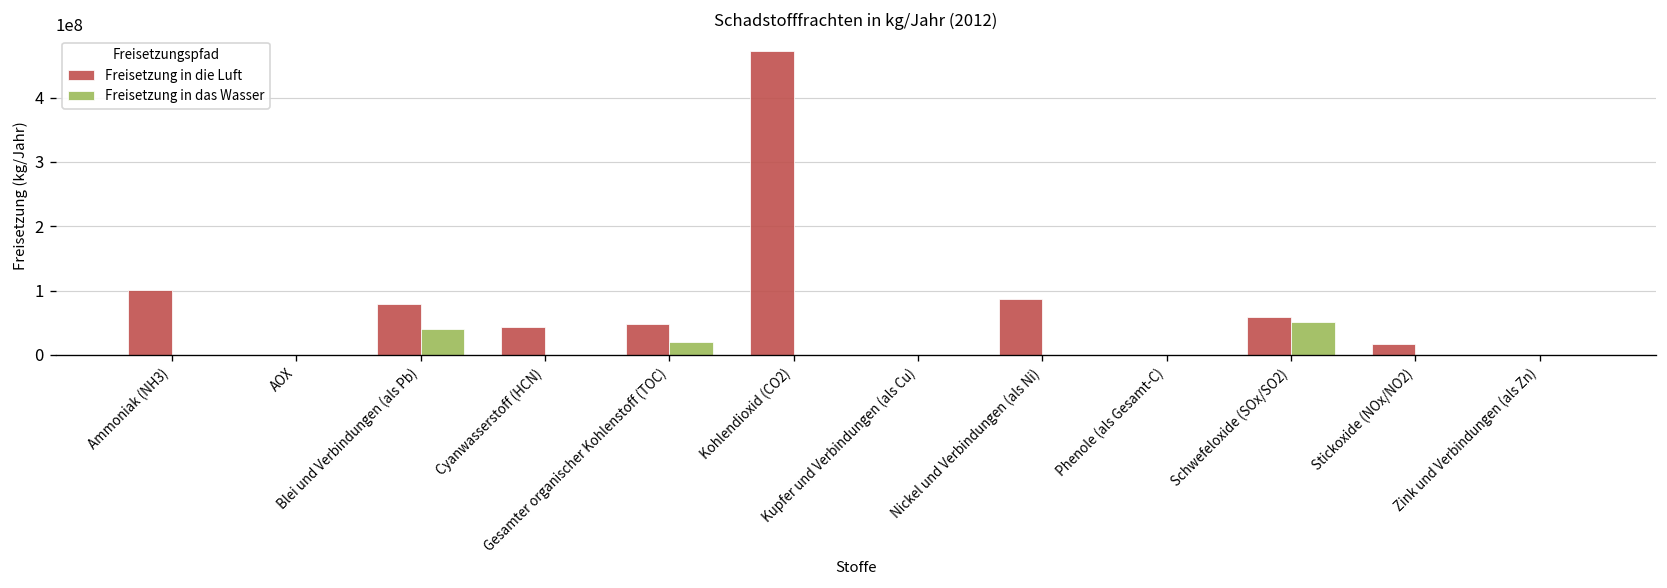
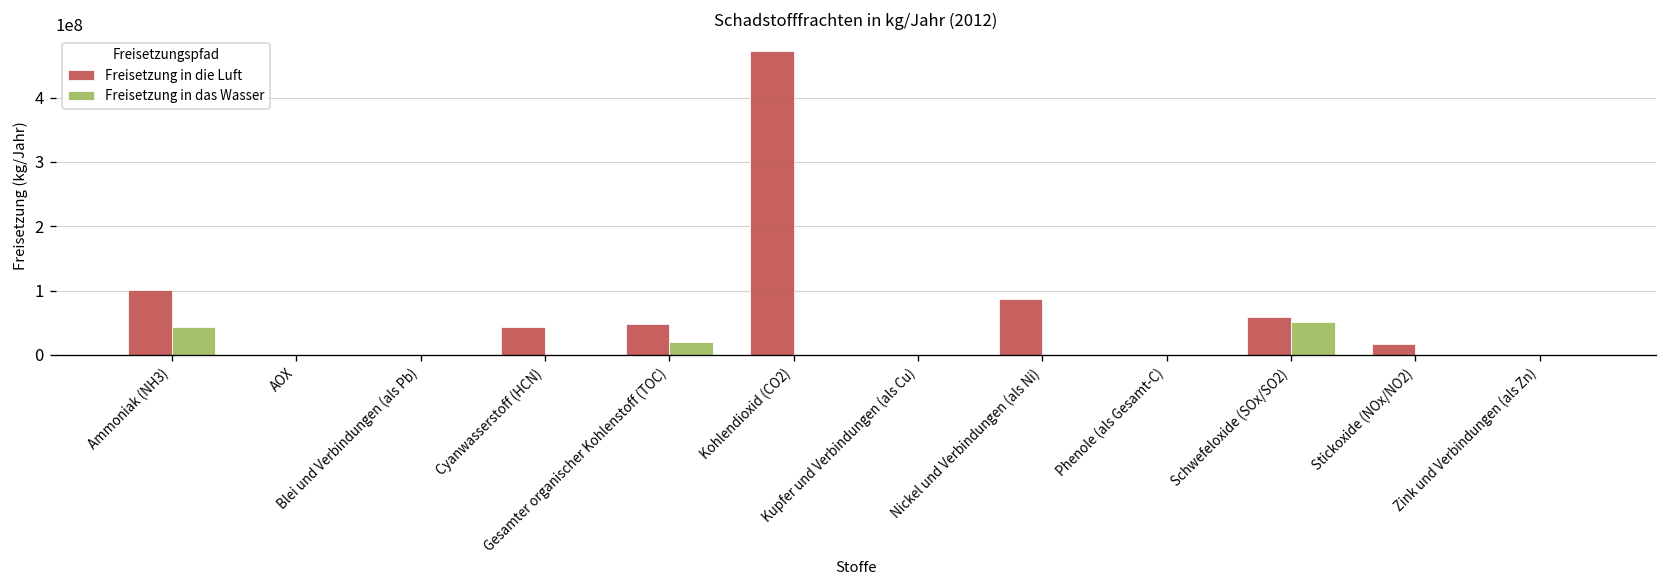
  {
    "Freisetzung in die Luft": {
      "Ammoniak (NH3)": 100000000,
      "AOX": 0,
-     "Blei und Verbindungen (als Pb)": 80000000,
+     "Blei und Verbindungen (als Pb)": 0,
      "Cyanwasserstoff (HCN)": 40000000,
      "Gesamter organischer Kohlenstoff (TOC)": 50000000,
      "Kohlendioxid (CO2)": 470000000,
      "Kupfer und Verbindungen (als Cu)": 0,
      "Nickel und Verbindungen (als Ni)": 90000000,
      "Phenole (als Gesamt-C)": 0,
      "Schwefeloxide (SOx/SO2)": 60000000,
      "Stickoxide (NOx/NO2)": 20000000,
      "Zink und Verbindungen (als Zn)": 0
    },
    "Freisetzung in das Wasser": {
-     "Ammoniak (NH3)": 0,
+     "Ammoniak (NH3)": 40000000,
      "AOX": 0,
-     "Blei und Verbindungen (als Pb)": 40000000,
+     "Blei und Verbindungen (als Pb)": 0,
      "Cyanwasserstoff (HCN)": 0,
      "Gesamter organischer Kohlenstoff (TOC)": 20000000,
      "Kohlendioxid (CO2)": 0,
      "Phenole (als Gesamt-C)": 0,
      "Schwefeloxide (SOx/SO2)": 50000000,
      "Stickoxide (NOx/NO2)": 0
    }
  }
